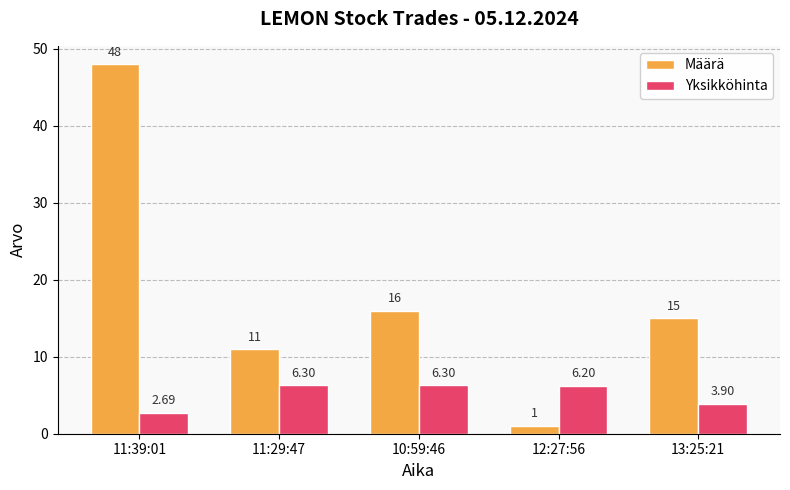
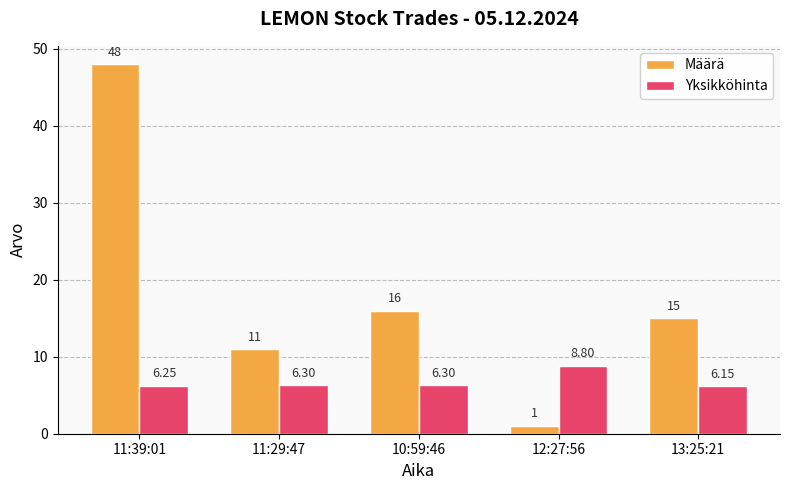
  {
    "Määrä": {
      "11:39:01": 48,
      "11:29:47": 11,
      "10:59:46": 16,
      "12:27:56": 1,
      "13:25:21": 15
    },
    "Yksikköhinta": {
-     "11:39:01": 2.69,
+     "11:39:01": 6.25,
      "11:29:47": 6.30,
      "10:59:46": 6.30,
-     "12:27:56": 6.20,
-     "13:25:21": 3.90
+     "12:27:56": 8.80,
+     "13:25:21": 6.15
    }
  }
